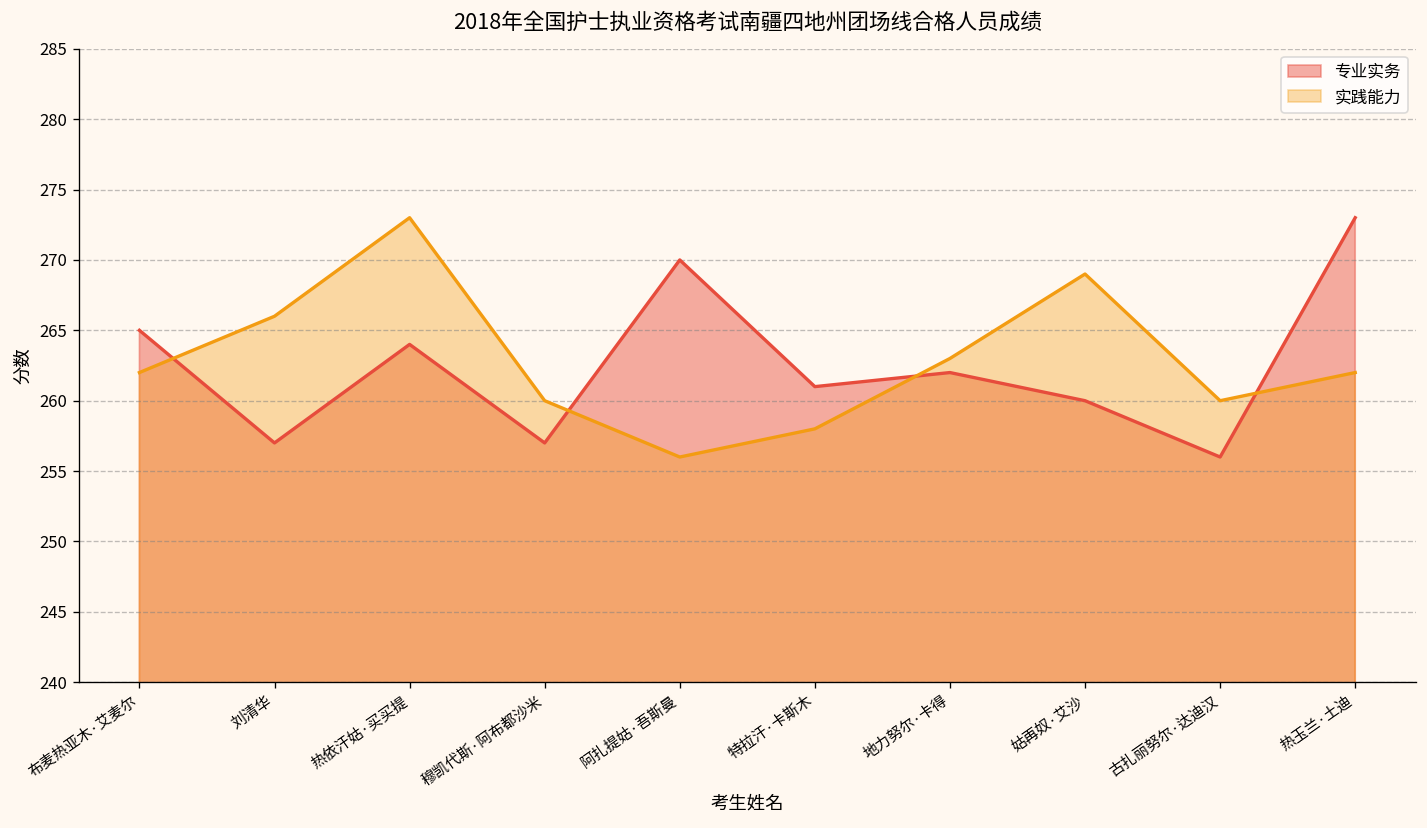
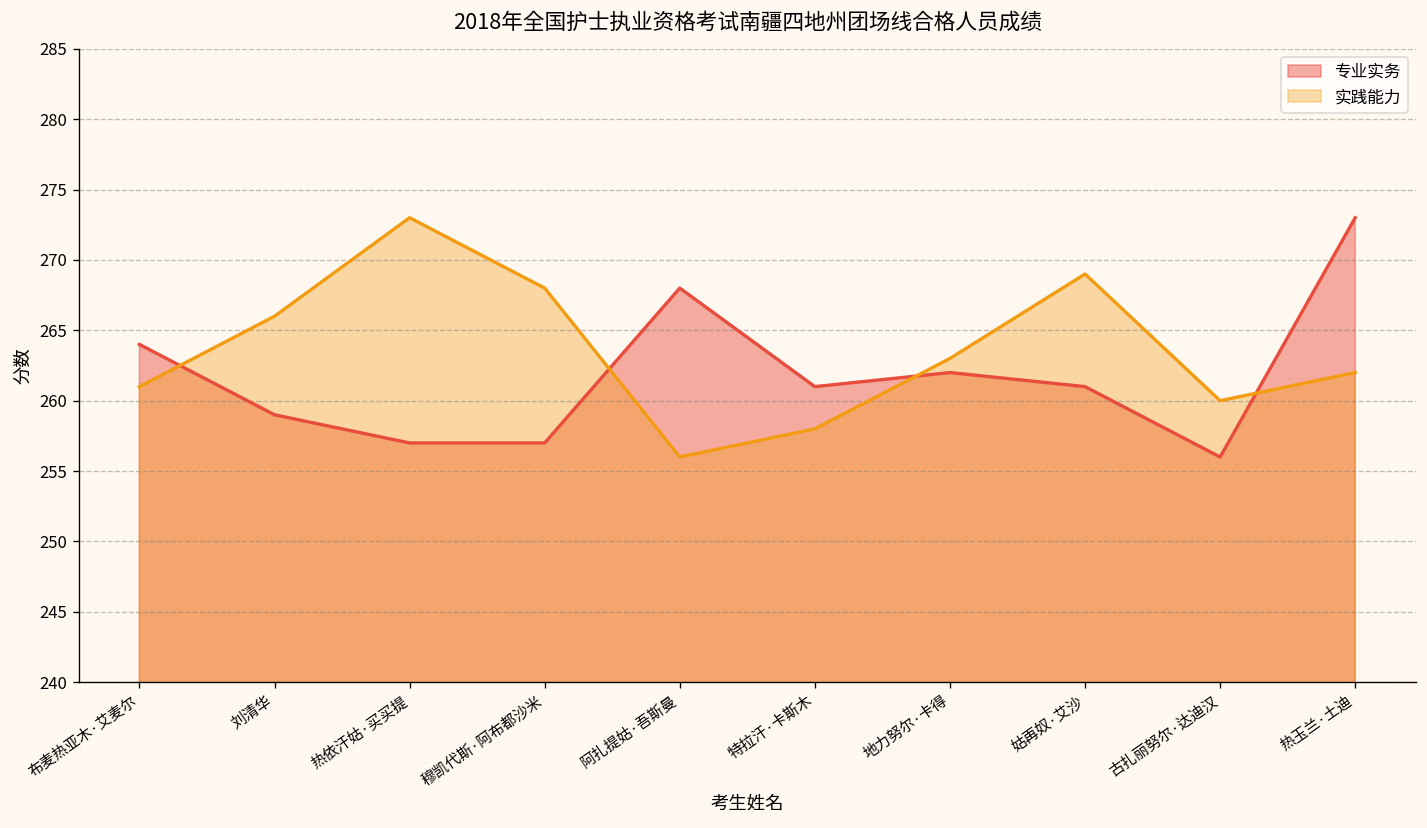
  {
    "专业实务": {
-     "布麦热亚木·艾麦尔": 265,
-     "刘清华": 257,
-     "热依汗姑·买买提": 264,
+     "布麦热亚木·艾麦尔": 264,
+     "刘清华": 259,
+     "热依汗姑·买买提": 257,
      "穆凯代斯·阿布都沙米": 257,
-     "阿扎提姑·吾斯曼": 270,
+     "阿扎提姑·吾斯曼": 268,
      "特拉汗·卡斯木": 261,
      "地力努尔·卡得": 262,
-     "姑再奴·艾沙": 260,
+     "姑再奴·艾沙": 261,
      "古扎丽努尔·达迪汉": 256,
      "热玉兰·土迪": 273
    },
    "实践能力": {
-     "布麦热亚木·艾麦尔": 262,
+     "布麦热亚木·艾麦尔": 261,
      "刘清华": 266,
      "热依汗姑·买买提": 273,
-     "穆凯代斯·阿布都沙米": 260,
+     "穆凯代斯·阿布都沙米": 268,
      "阿扎提姑·吾斯曼": 256,
      "特拉汗·卡斯木": 258,
      "地力努尔·卡得": 263,
      "姑再奴·艾沙": 269,
      "古扎丽努尔·达迪汉": 260,
      "热玉兰·土迪": 262
    }
  }
